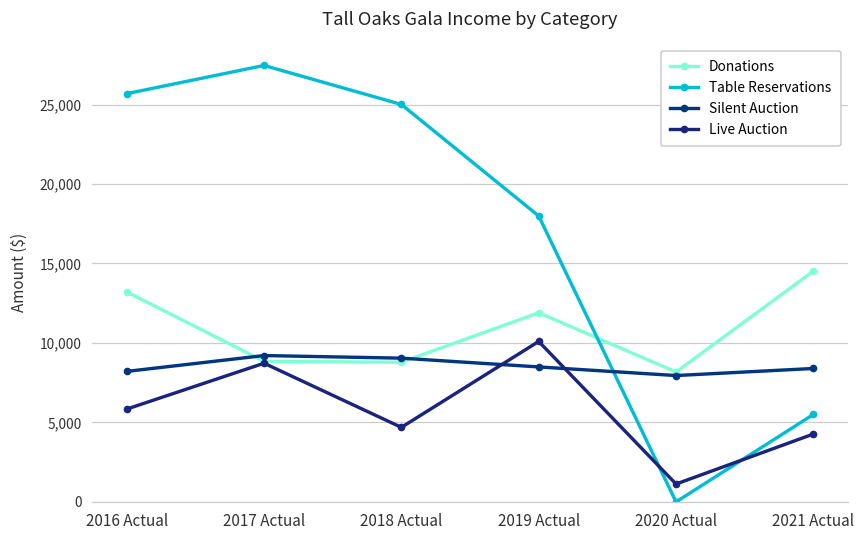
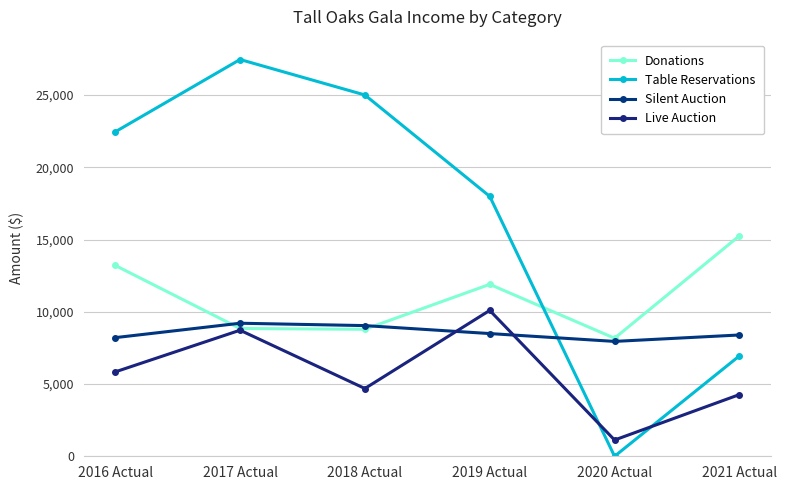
  {
    "Donations": {
      "2016 Actual": "13,200",
      "2018 Actual": "8,800",
      "2019 Actual": "11,900",
      "2020 Actual": "8,200",
-     "2021 Actual": "14,500"
+     "2021 Actual": "15,300"
    },
    "Table Reservations": {
-     "2016 Actual": "25,700",
+     "2016 Actual": "22,500",
      "2017 Actual": "27,500",
      "2018 Actual": "25,000",
      "2019 Actual": "18,000",
      "2020 Actual": "0",
-     "2021 Actual": "5,500"
+     "2021 Actual": "7,000"
    }
  }
